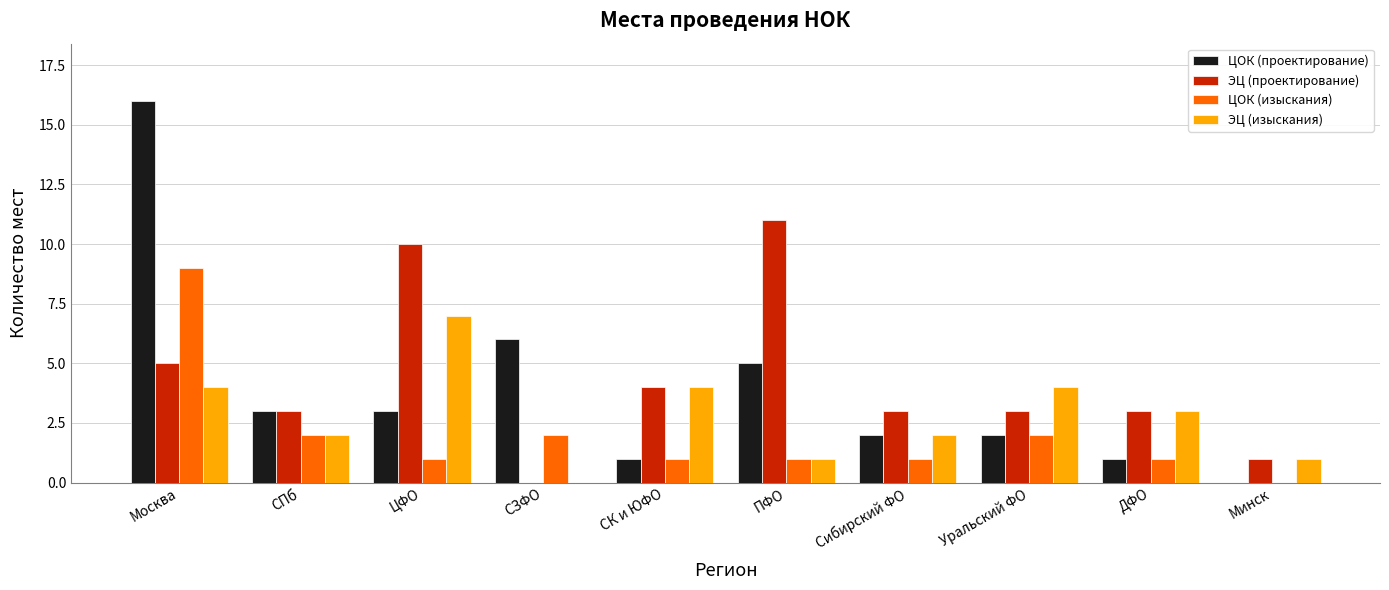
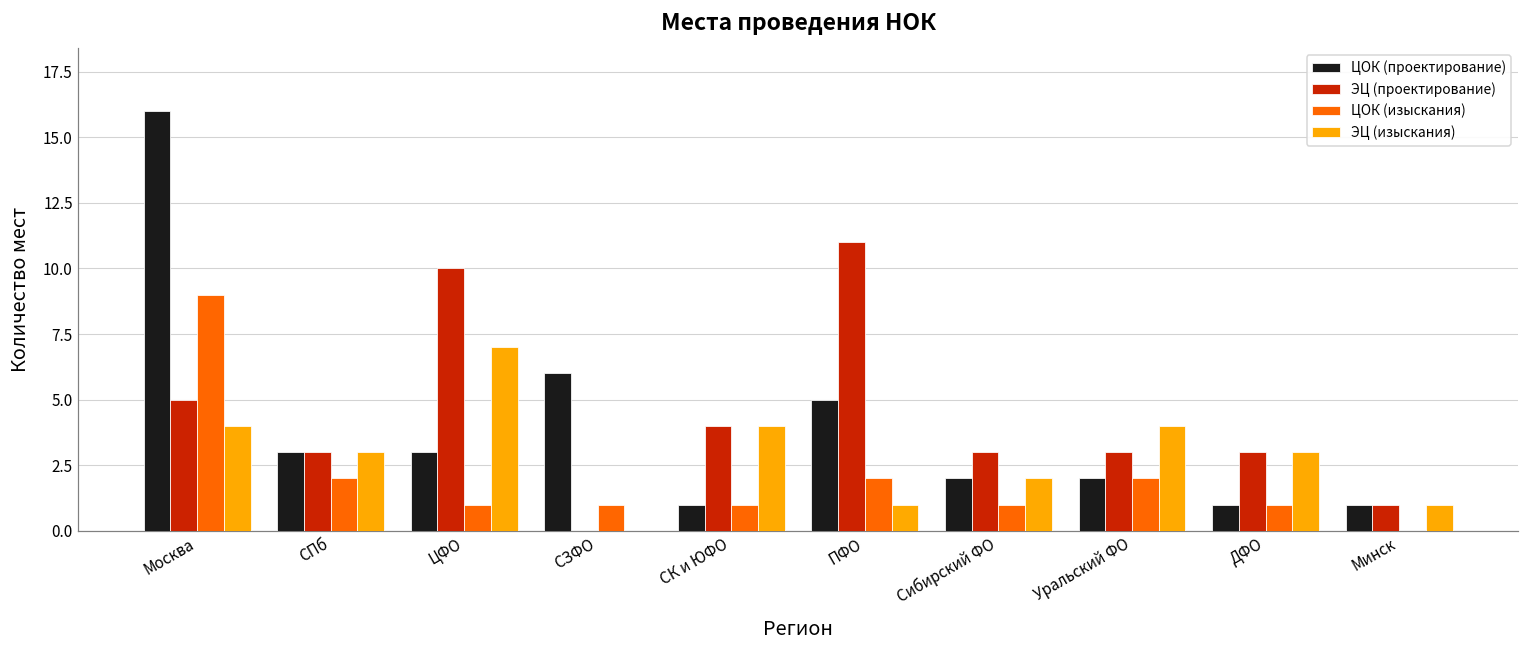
  {
    "ЦОК (проектирование)": {
      "Москва": 16,
      "СПб": 3,
      "ЦФО": 3,
      "СЗФО": 6,
      "СК и ЮФО": 1,
      "ПФО": 5,
      "Сибирский ФО": 2,
      "Уральский ФО": 2,
      "ДФО": 1,
-     "Минск": 0
+     "Минск": 1
    },
    "ЭЦ (проектирование)": {
      "Москва": 5,
      "СПб": 3,
      "ЦФО": 10,
      "СЗФО": 0,
      "СК и ЮФО": 4,
      "ПФО": 11,
      "Сибирский ФО": 3,
      "Уральский ФО": 3,
      "ДФО": 3,
      "Минск": 1
    },
    "ЦОК (изыскания)": {
      "Москва": 9,
      "СПб": 2,
      "ЦФО": 1,
-     "СЗФО": 2,
+     "СЗФО": 1,
      "СК и ЮФО": 1,
-     "ПФО": 1,
+     "ПФО": 2,
      "Сибирский ФО": 1,
      "Уральский ФО": 2,
      "ДФО": 1,
      "Минск": 0
    },
    "ЭЦ (изыскания)": {
      "Москва": 4,
-     "СПб": 2,
+     "СПб": 3,
      "ЦФО": 7,
      "СЗФО": 0,
      "СК и ЮФО": 4,
      "ПФО": 1,
      "Сибирский ФО": 2,
      "Уральский ФО": 4,
      "ДФО": 3,
      "Минск": 1
    }
  }
